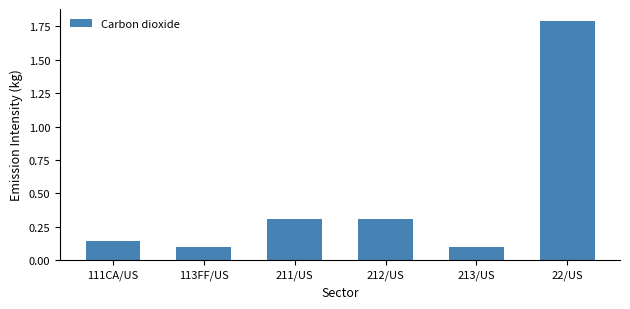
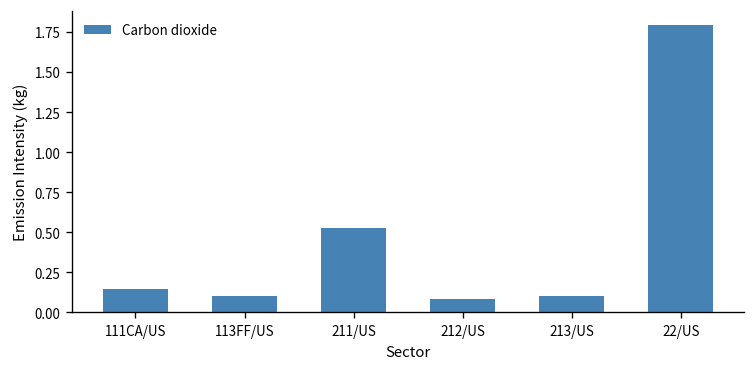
  {
    "111CA/US": 0.15,
    "113FF/US": 0.10,
-   "211/US": 0.31,
-   "212/US": 0.31,
+   "211/US": 0.53,
+   "212/US": 0.09,
    "213/US": 0.10,
    "22/US": 1.79
  }
